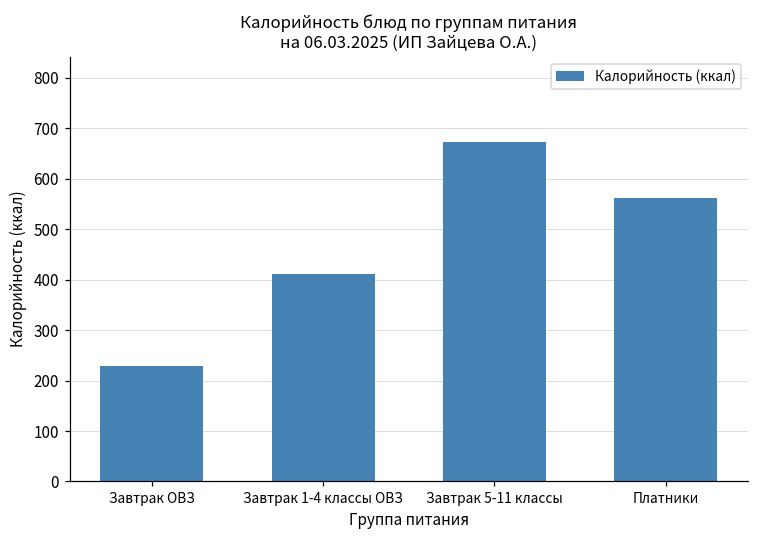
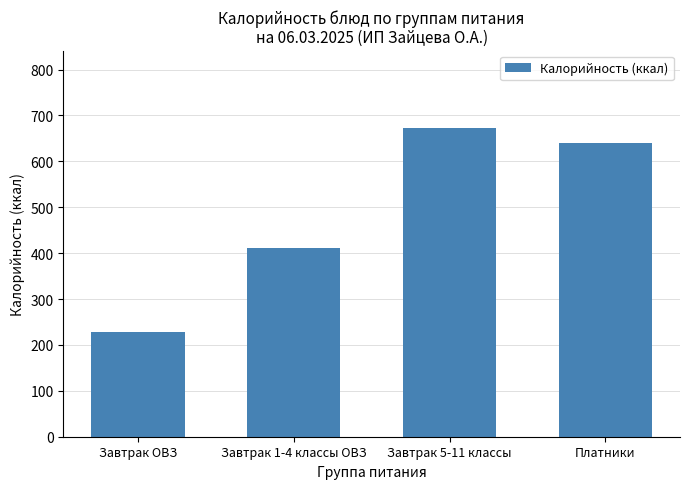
  {
    "Завтрак ОВЗ": 230,
    "Завтрак 1-4 классы ОВЗ": 410,
    "Завтрак 5-11 классы": 670,
-   "Платники": 560
+   "Платники": 640
  }
